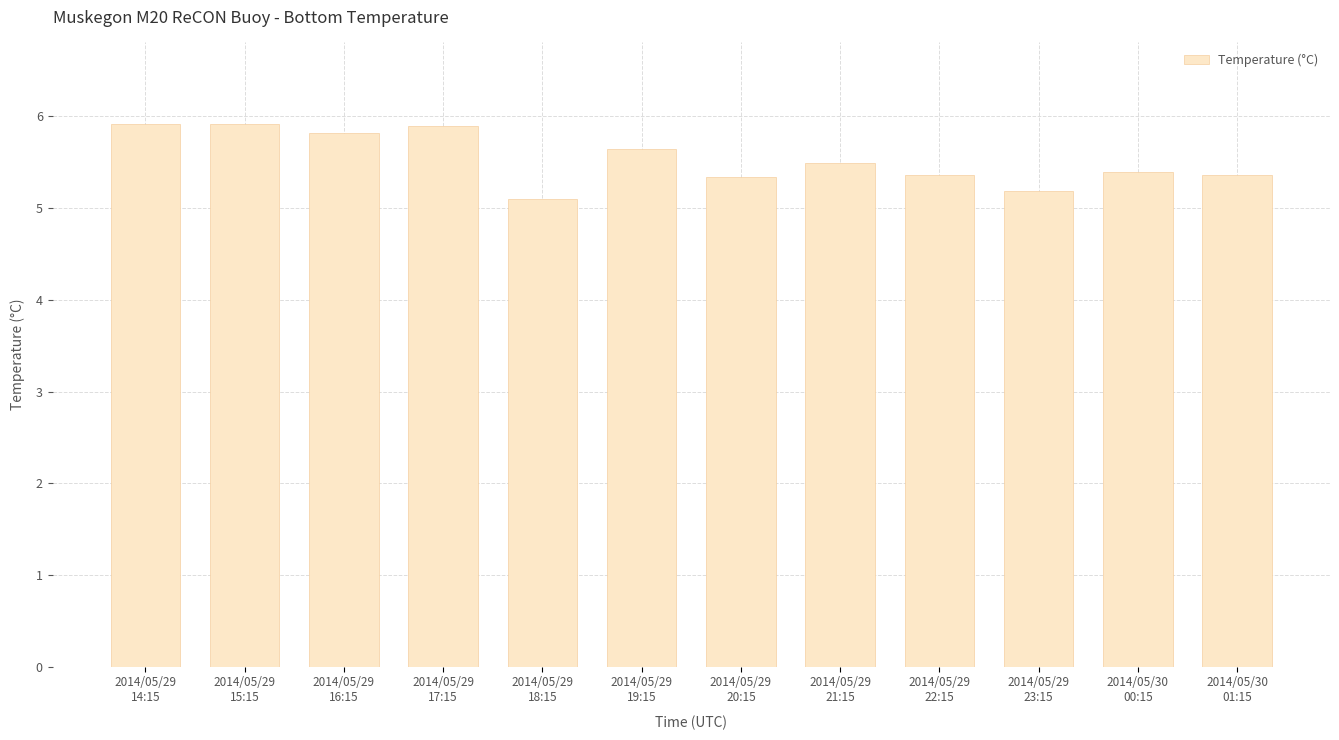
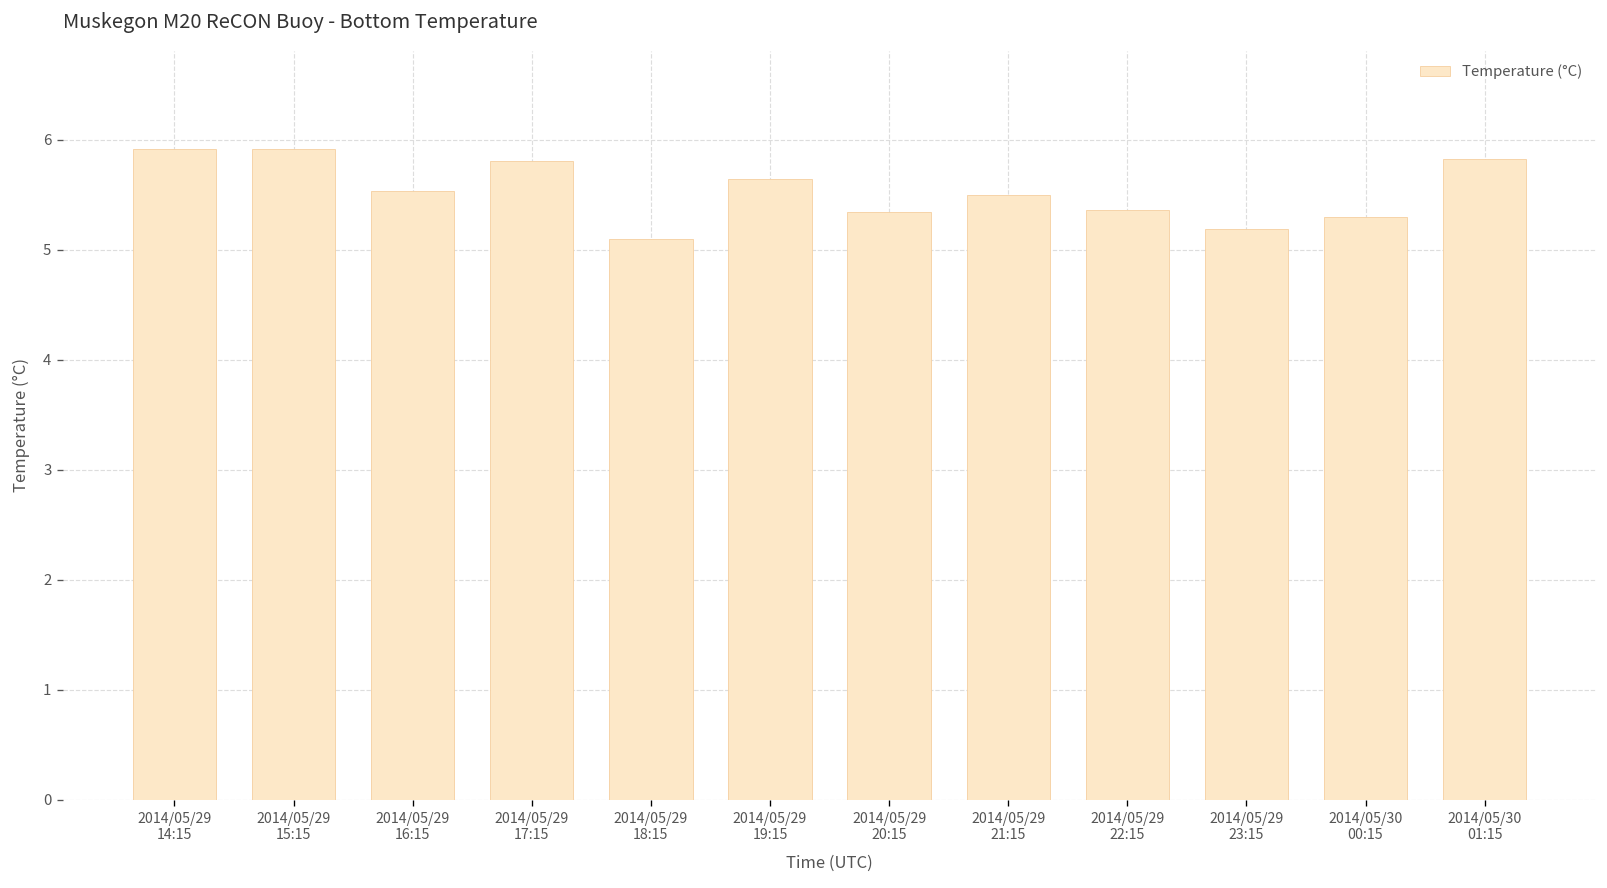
  {
    "2014/05/29 14:15": 5.9,
    "2014/05/29 15:15": 5.9,
-   "2014/05/29 16:15": 5.8,
-   "2014/05/29 17:15": 5.9,
+   "2014/05/29 16:15": 5.5,
+   "2014/05/29 17:15": 5.8,
    "2014/05/29 18:15": 5.1,
    "2014/05/29 19:15": 5.6,
    "2014/05/29 20:15": 5.3,
    "2014/05/29 21:15": 5.5,
    "2014/05/29 22:15": 5.4,
    "2014/05/29 23:15": 5.2,
-   "2014/05/30 00:15": 5.4,
-   "2014/05/30 01:15": 5.4
+   "2014/05/30 00:15": 5.3,
+   "2014/05/30 01:15": 5.8
  }
